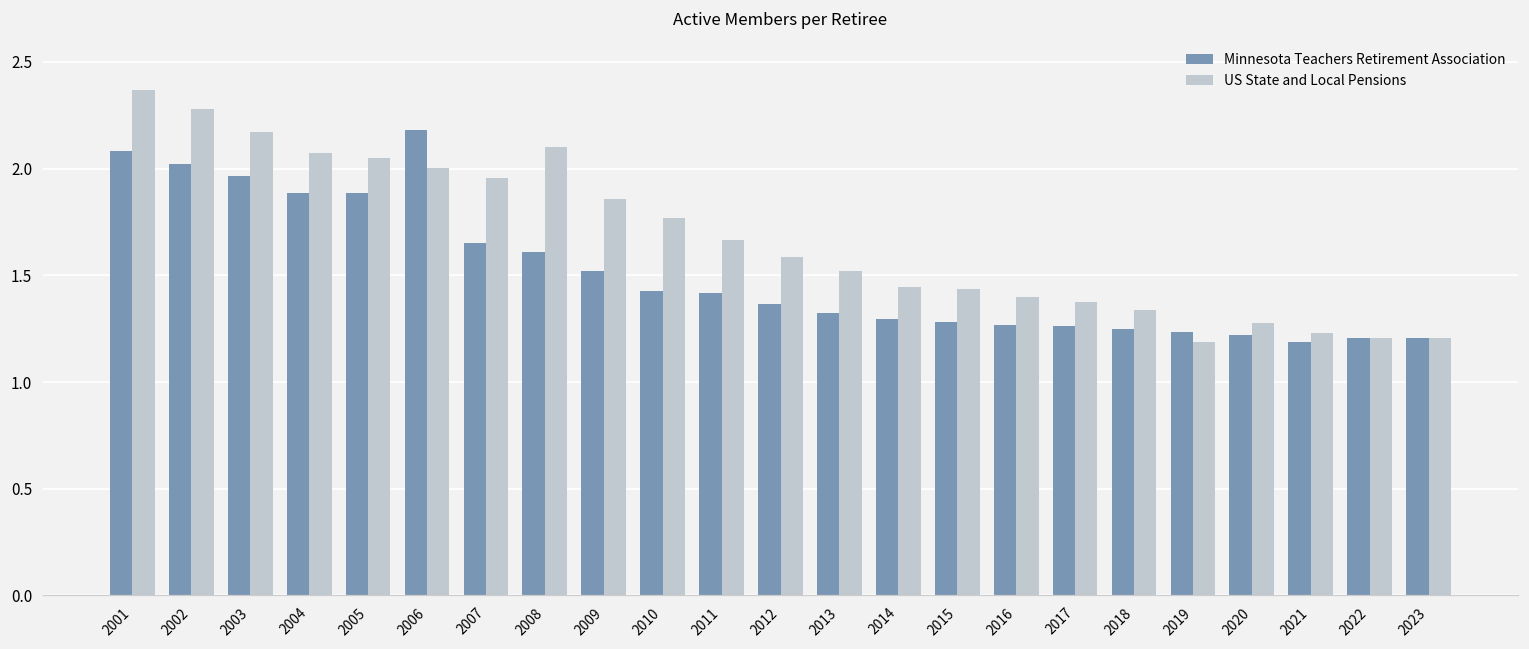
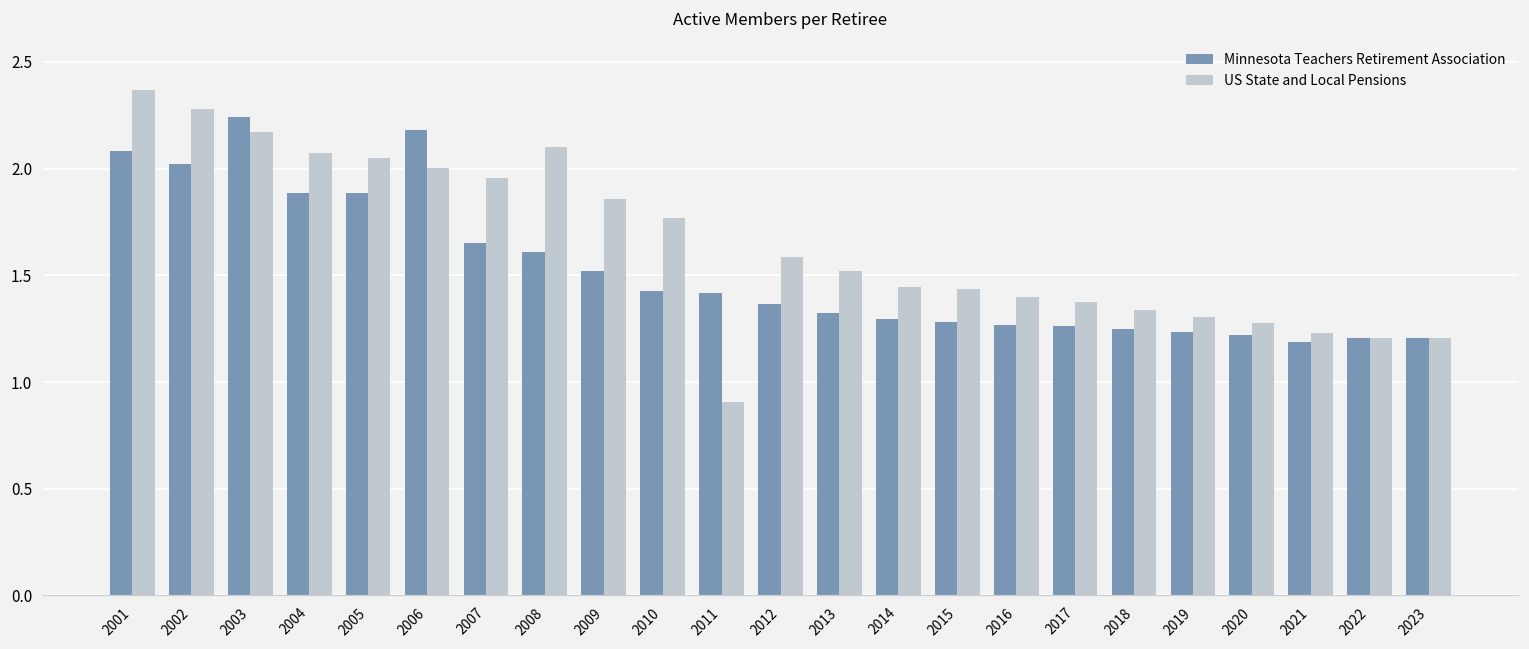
  {
    "Minnesota Teachers Retirement Association": {
      "2001": 2.08,
      "2002": 2.02,
-     "2003": 1.96,
+     "2003": 2.24,
      "2004": 1.89,
      "2005": 1.89,
      "2006": 2.18,
      "2007": 1.65,
      "2008": 1.61,
      "2009": 1.52,
      "2010": 1.43,
      "2011": 1.42,
      "2012": 1.37,
      "2013": 1.32,
      "2014": 1.29,
      "2015": 1.28,
      "2016": 1.27,
      "2017": 1.26,
      "2018": 1.25,
      "2019": 1.23,
      "2020": 1.22,
      "2021": 1.19,
      "2022": 1.21,
      "2023": 1.21
    },
    "US State and Local Pensions": {
      "2001": 2.37,
      "2002": 2.28,
      "2003": 2.17,
      "2004": 2.07,
      "2005": 2.05,
      "2006": 2.00,
      "2007": 1.96,
      "2008": 2.10,
      "2009": 1.86,
      "2010": 1.77,
-     "2011": 1.67,
+     "2011": 0.91,
      "2012": 1.59,
      "2013": 1.52,
      "2014": 1.45,
      "2015": 1.44,
      "2016": 1.40,
      "2017": 1.37,
      "2018": 1.34,
-     "2019": 1.19,
+     "2019": 1.31,
      "2020": 1.28,
      "2021": 1.23,
      "2022": 1.21,
      "2023": 1.21
    }
  }
